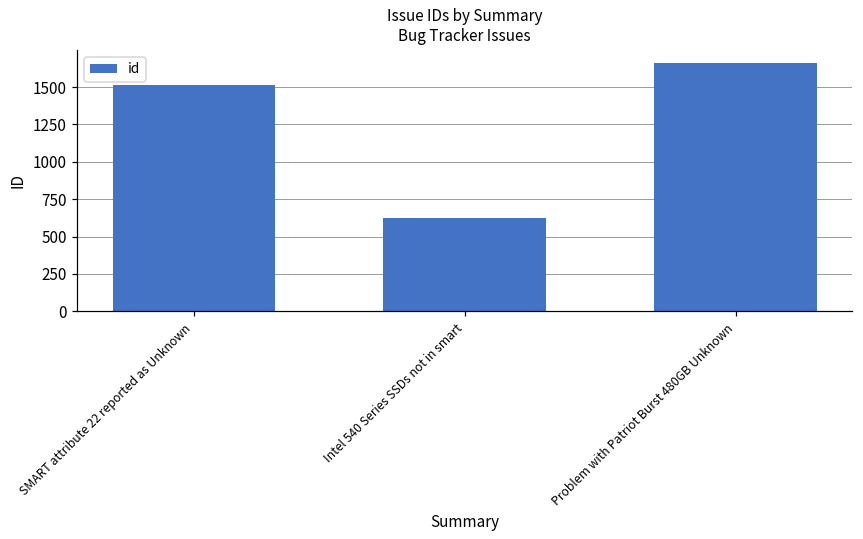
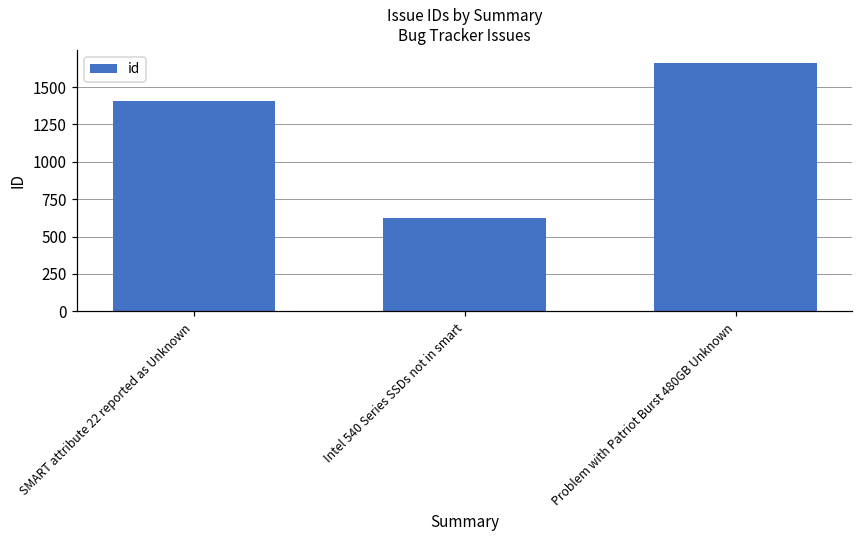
  {
-   "SMART attribute 22 reported as Unknown": 1510,
+   "SMART attribute 22 reported as Unknown": 1410,
    "Intel 540 Series SSDs not in smart": 630,
    "Problem with Patriot Burst 480GB Unknown": 1660
  }
